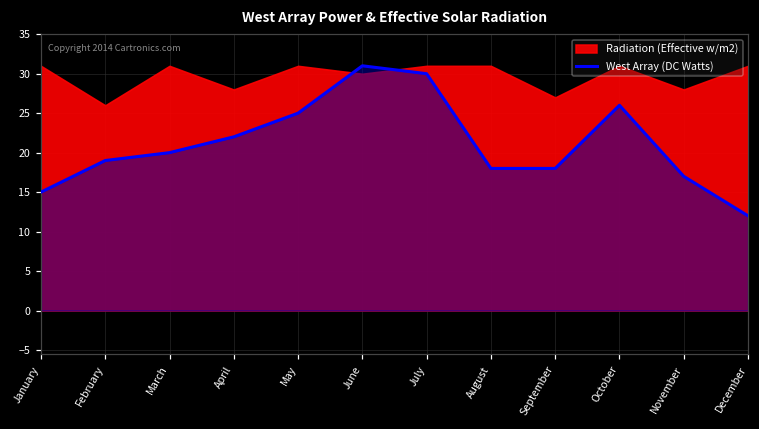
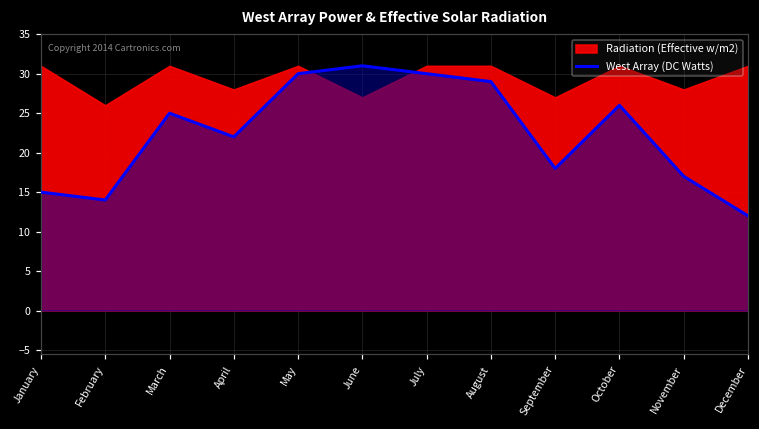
  {
    "West Array (DC Watts)": {
      "January": 15,
-     "February": 19,
-     "March": 20,
+     "February": 14,
+     "March": 25,
      "April": 22,
-     "May": 25,
+     "May": 30,
      "June": 31,
      "July": 30,
-     "August": 18,
+     "August": 29,
      "September": 18,
      "October": 26,
      "November": 17,
      "December": 12
    },
    "Radiation (Effective w/m2)": {
      "January": 31,
      "February": 26,
      "April": 28,
      "May": 31,
-     "June": 30,
+     "June": 27,
      "July": 31,
      "August": 31,
      "September": 27,
      "November": 28,
      "December": 31
    }
  }
